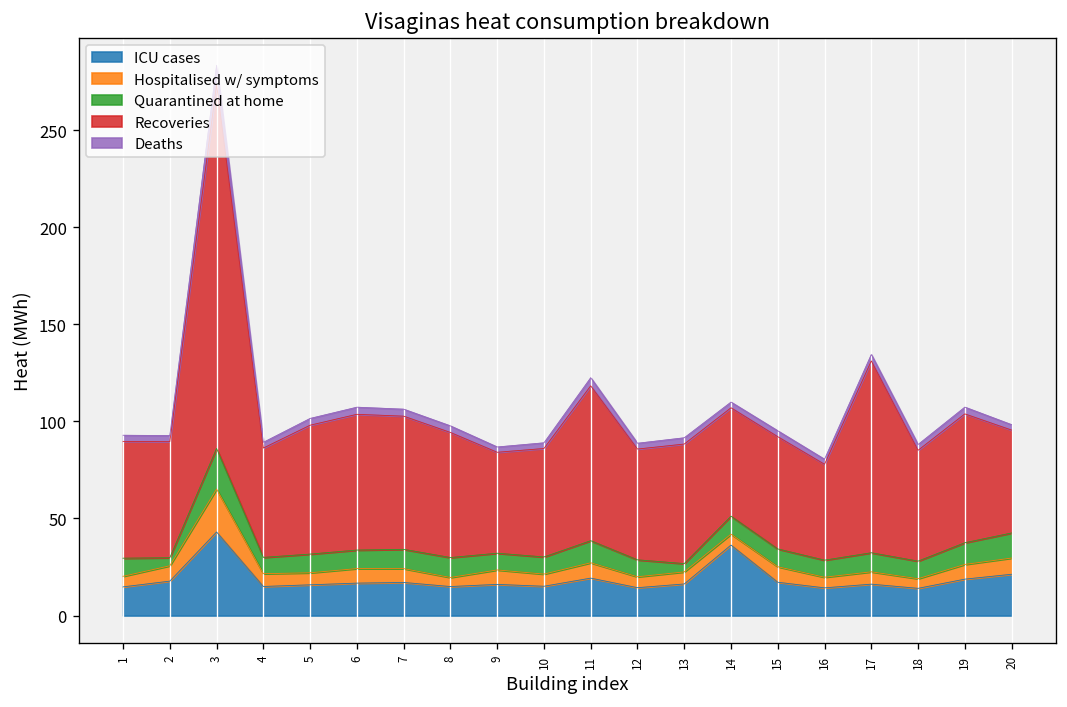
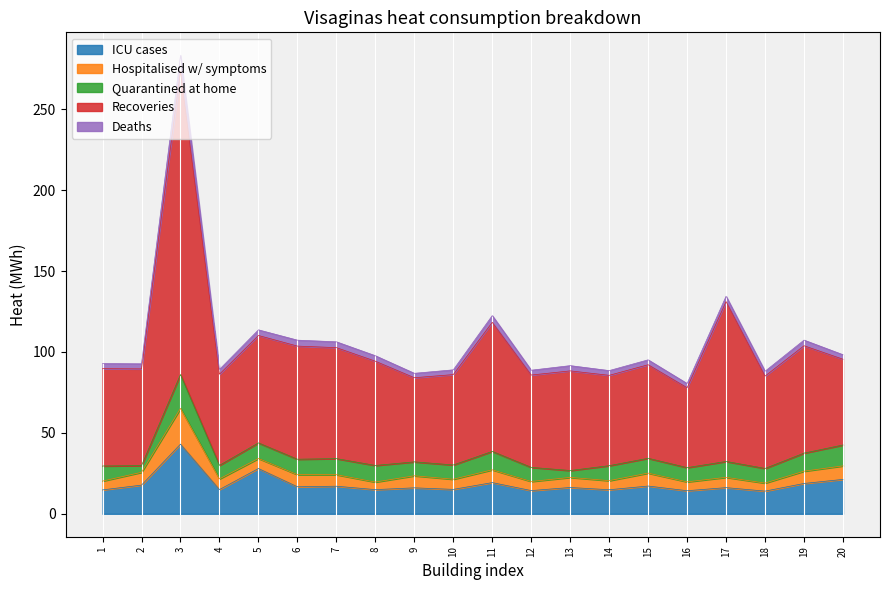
  {
    "ICU cases": {
      "1": 15,
      "2": 18,
      "3": 43,
      "4": 15,
-     "5": 16,
+     "5": 28,
      "6": 17,
      "7": 17,
      "8": 15,
      "9": 16,
      "10": 15,
      "11": 19,
      "12": 14,
      "13": 16,
-     "14": 36,
+     "14": 15,
      "15": 17,
      "16": 14,
      "17": 16,
      "18": 14,
      "19": 19,
      "20": 21
    },
    "Hospitalised w/ symptoms": {
      "1": 5,
      "2": 8,
      "3": 22,
      "4": 7,
      "5": 6,
      "6": 7,
      "7": 7,
      "8": 5,
      "9": 7,
      "10": 6,
      "11": 8,
      "12": 6,
      "13": 6,
      "14": 6,
      "15": 8,
      "16": 5,
      "17": 6,
      "18": 5,
      "19": 8,
      "20": 8
    },
    "Quarantined at home": {
      "1": 9,
      "2": 4,
      "3": 21,
      "4": 8,
      "5": 10,
      "6": 10,
      "7": 10,
      "8": 10,
      "9": 9,
      "10": 9,
      "11": 11,
      "12": 9,
      "13": 4,
      "14": 9,
      "15": 9,
      "16": 9,
      "17": 10,
      "18": 9,
      "19": 11,
      "20": 13
    },
    "Recoveries": {
      "1": 60,
      "2": 60,
      "4": 56,
      "5": 66,
      "6": 70,
      "7": 69,
      "8": 64,
      "9": 52,
      "10": 56,
      "11": 80,
      "12": 57,
      "13": 62,
      "14": 56,
      "15": 58,
      "16": 49,
      "17": 99,
      "18": 57,
      "19": 66,
      "20": 53
    },
    "Deaths": {
      "1": 3,
      "2": 3,
      "4": 3,
      "5": 3,
      "6": 4,
      "7": 4,
      "8": 3,
      "9": 3,
      "10": 3,
      "11": 4,
      "12": 3,
      "13": 3,
      "14": 3,
      "15": 3,
      "16": 3,
      "17": 3,
      "18": 3,
      "19": 3,
      "20": 3
    }
  }
